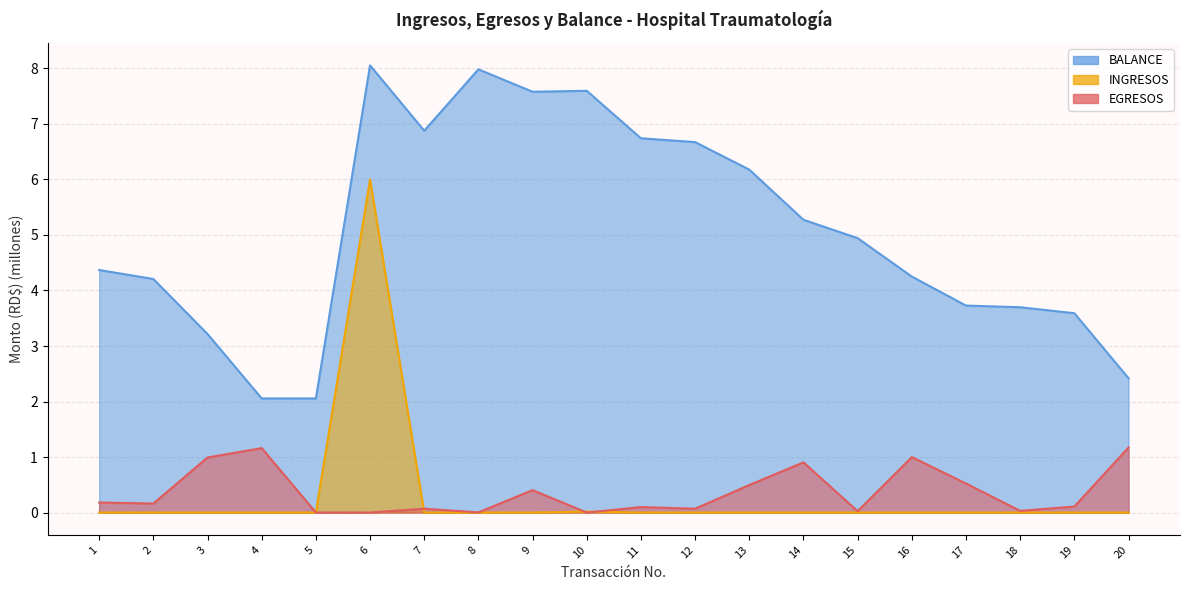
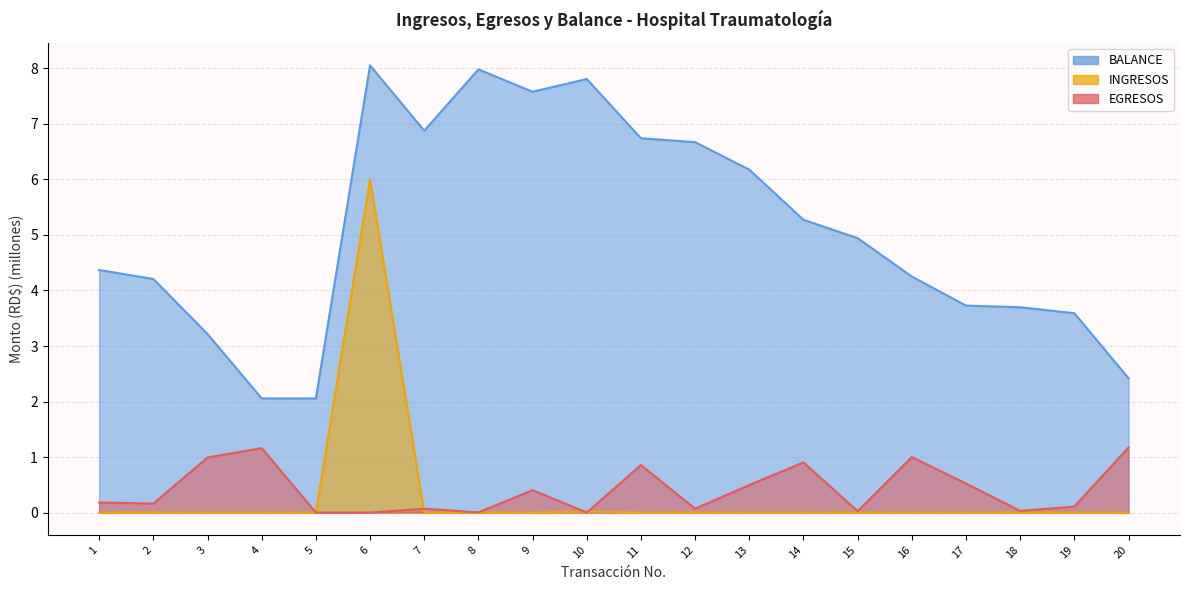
  {
    "BALANCE": {
      "1": 4.4,
      "2": 4.2,
      "3": 3.2,
      "4": 2.1,
      "5": 2.1,
      "6": 8.1,
      "7": 6.9,
      "8": 8.0,
      "9": 7.6,
-     "10": 7.6,
+     "10": 7.8,
      "11": 6.7,
      "12": 6.7,
      "13": 6.2,
      "14": 5.3,
      "15": 4.9,
      "16": 4.3,
      "17": 3.7,
      "18": 3.7,
      "19": 3.6,
      "20": 2.4
    },
    "INGRESOS": {
      "1": 0.0,
      "2": 0.0,
      "3": 0.0,
      "4": 0.0,
      "6": 6.0,
      "7": 0.0,
      "9": 0.0,
      "11": 0.0,
      "12": 0.0,
      "13": 0.0,
      "14": 0.0,
      "16": 0.0,
      "17": 0.0,
      "19": 0.0,
      "20": 0.0
    },
    "EGRESOS": {
      "1": 0.2,
      "2": 0.2,
      "3": 1.0,
      "4": 1.2,
      "6": 0.0,
      "7": 0.1,
      "9": 0.4,
-     "11": 0.1,
+     "11": 0.9,
      "12": 0.1,
      "13": 0.5,
      "14": 0.9,
      "16": 1.0,
      "17": 0.5,
      "19": 0.1,
      "20": 1.2
    }
  }
